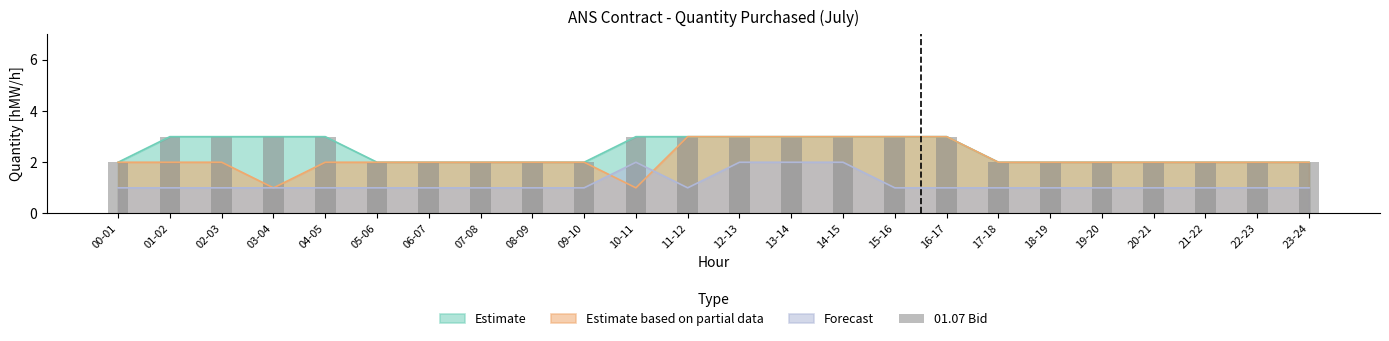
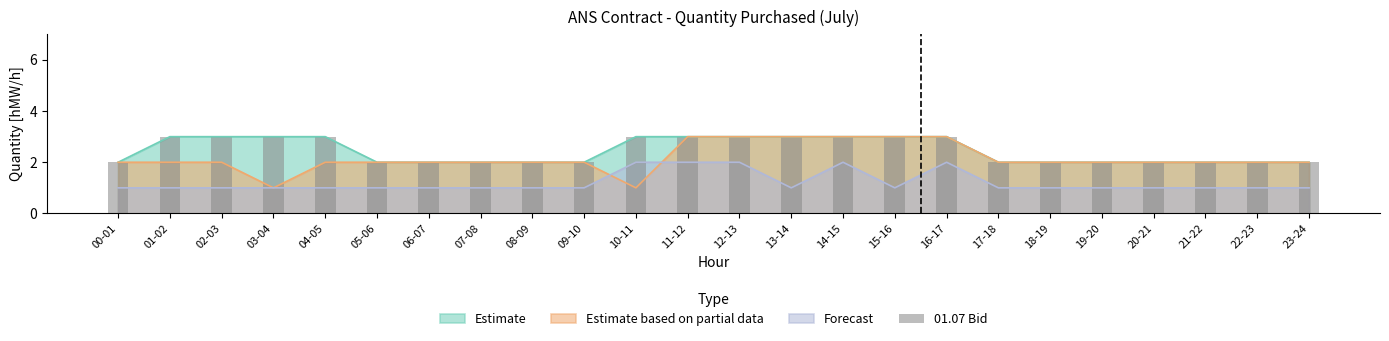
  {
    "01.07 Bid": {
      "00-01": 2,
      "01-02": 3,
      "02-03": 3,
      "03-04": 3,
      "04-05": 3,
      "05-06": 2,
      "06-07": 2,
      "07-08": 2,
      "08-09": 2,
      "09-10": 2,
      "10-11": 3,
      "11-12": 3,
      "12-13": 3,
      "13-14": 3,
      "14-15": 3,
      "15-16": 3,
      "16-17": 3,
      "17-18": 2,
      "18-19": 2,
      "19-20": 2,
      "20-21": 2,
      "21-22": 2,
      "22-23": 2,
      "23-24": 2
    },
    "Estimate": {
      "01-02": 3,
      "02-03": 3,
      "03-04": 3,
      "04-05": 3,
      "10-11": 3
    },
    "Estimate based on partial data": {
      "01-02": 2,
      "02-03": 2,
      "04-05": 2,
      "10-11": 1
    },
    "Forecast": {
      "00-01": 1,
      "01-02": 1,
      "02-03": 1,
      "04-05": 1,
      "05-06": 1,
      "06-07": 1,
      "07-08": 1,
      "08-09": 1,
      "09-10": 1,
      "10-11": 2,
-     "11-12": 1,
+     "11-12": 2,
      "12-13": 2,
-     "13-14": 2,
+     "13-14": 1,
      "14-15": 2,
      "15-16": 1,
-     "16-17": 1,
+     "16-17": 2,
      "17-18": 1,
      "18-19": 1,
      "19-20": 1,
      "20-21": 1,
      "21-22": 1,
      "22-23": 1,
      "23-24": 1
    }
  }
